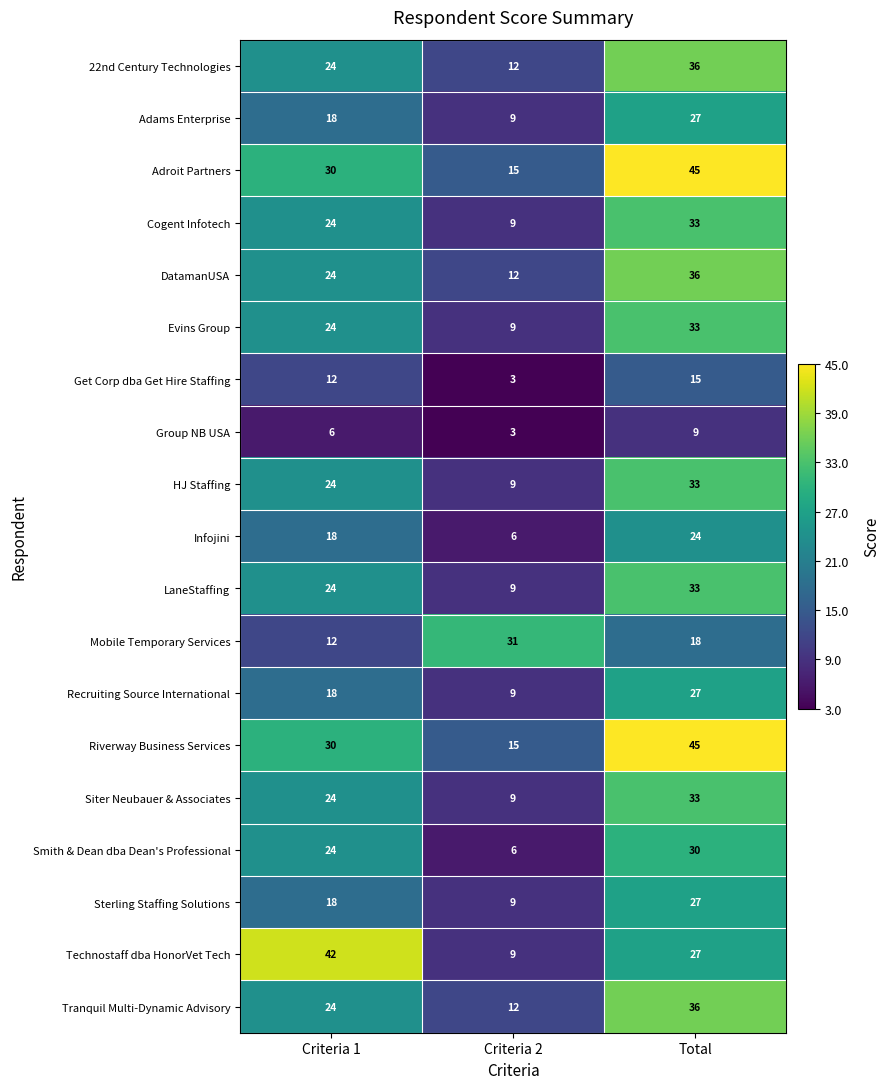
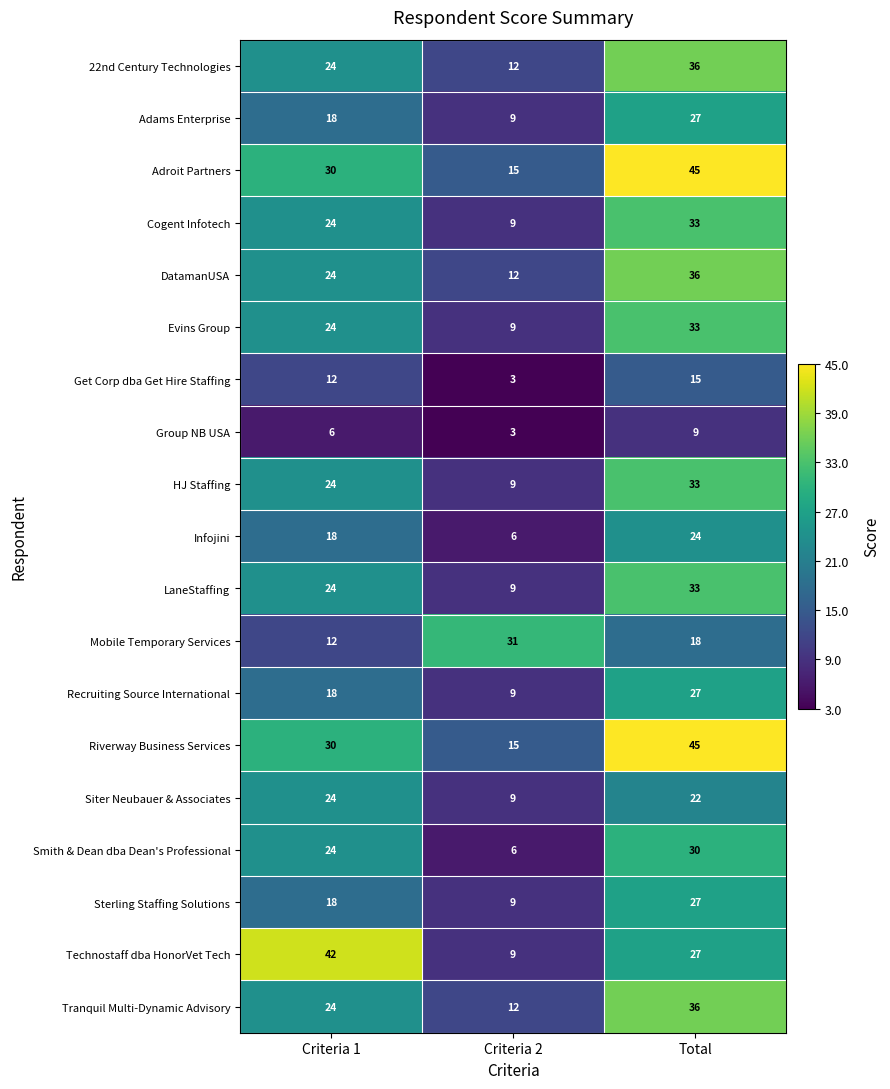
  {
    "22nd Century Technologies": {
      "Criteria 1": 24,
      "Criteria 2": 12,
      "Total": 36
    },
    "Adams Enterprise": {
      "Criteria 1": 18,
      "Criteria 2": 9,
      "Total": 27
    },
    "Adroit Partners": {
      "Criteria 1": 30,
      "Criteria 2": 15,
      "Total": 45
    },
    "Cogent Infotech": {
      "Criteria 1": 24,
      "Criteria 2": 9,
      "Total": 33
    },
    "DatamanUSA": {
      "Criteria 1": 24,
      "Criteria 2": 12,
      "Total": 36
    },
    "Evins Group": {
      "Criteria 1": 24,
      "Criteria 2": 9,
      "Total": 33
    },
    "Get Corp dba Get Hire Staffing": {
      "Criteria 1": 12,
      "Criteria 2": 3,
      "Total": 15
    },
    "Group NB USA": {
      "Criteria 1": 6,
      "Criteria 2": 3,
      "Total": 9
    },
    "HJ Staffing": {
      "Criteria 1": 24,
      "Criteria 2": 9,
      "Total": 33
    },
    "Infojini": {
      "Criteria 1": 18,
      "Criteria 2": 6,
      "Total": 24
    },
    "LaneStaffing": {
      "Criteria 1": 24,
      "Criteria 2": 9,
      "Total": 33
    },
    "Mobile Temporary Services": {
      "Criteria 1": 12,
      "Criteria 2": 31,
      "Total": 18
    },
    "Recruiting Source International": {
      "Criteria 1": 18,
      "Criteria 2": 9,
      "Total": 27
    },
    "Riverway Business Services": {
      "Criteria 1": 30,
      "Criteria 2": 15,
      "Total": 45
    },
    "Siter Neubauer & Associates": {
      "Criteria 1": 24,
      "Criteria 2": 9,
-     "Total": 33
+     "Total": 22
    },
    "Smith & Dean dba Dean's Professional": {
      "Criteria 1": 24,
      "Criteria 2": 6,
      "Total": 30
    },
    "Sterling Staffing Solutions": {
      "Criteria 1": 18,
      "Criteria 2": 9,
      "Total": 27
    },
    "Technostaff dba HonorVet Tech": {
      "Criteria 1": 42,
      "Criteria 2": 9,
      "Total": 27
    },
    "Tranquil Multi-Dynamic Advisory": {
      "Criteria 1": 24,
      "Criteria 2": 12,
      "Total": 36
    }
  }
